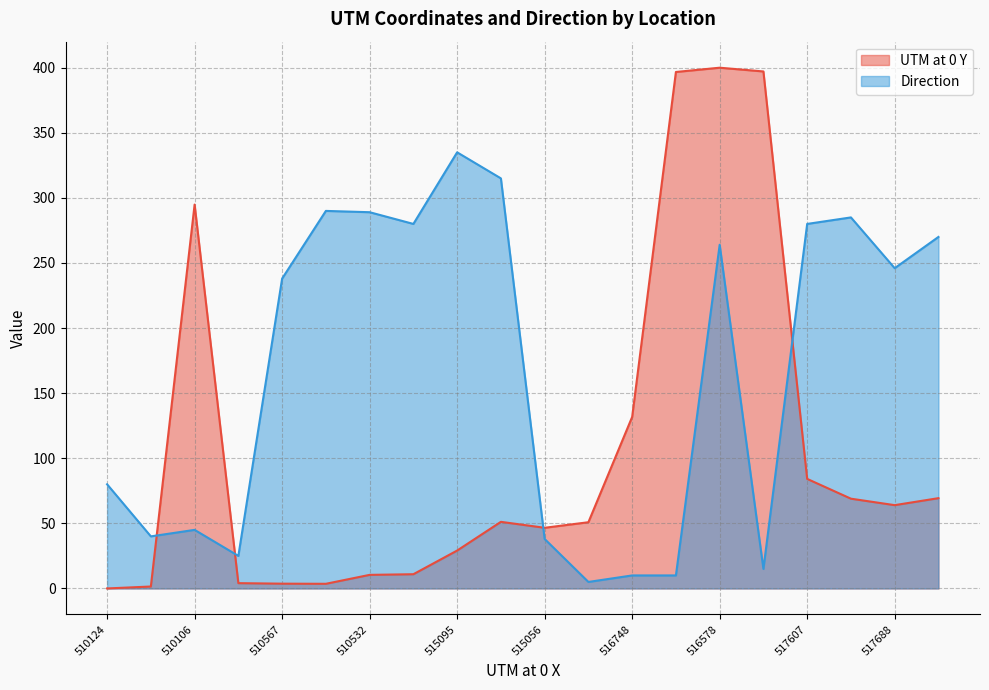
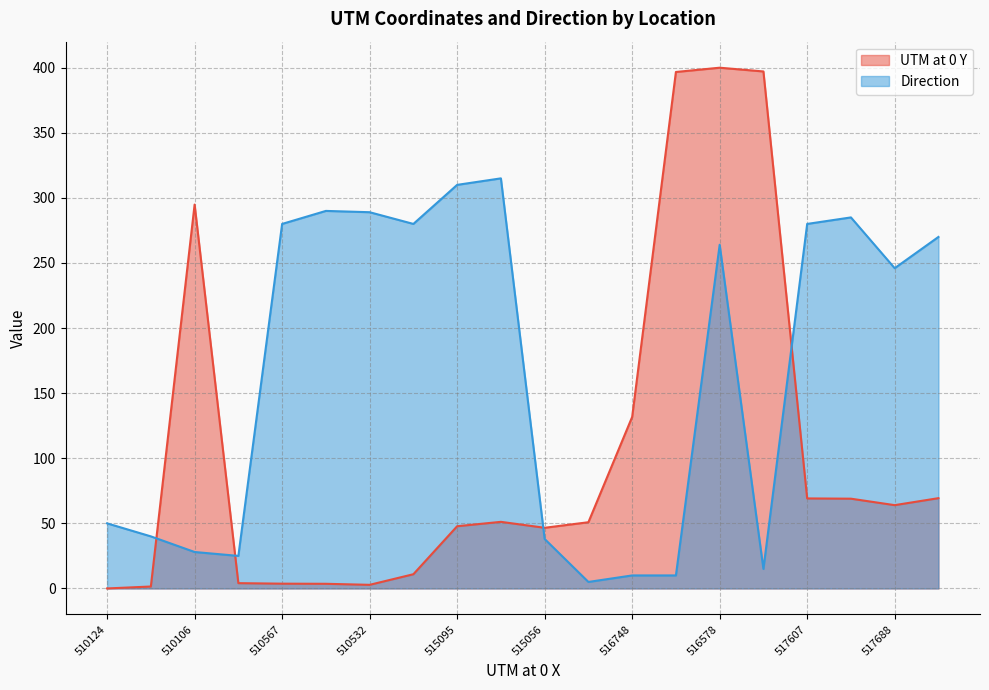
  {
    "UTM at 0 Y": {
      "510124": 0,
      "510106": 295,
      "510567": 4,
-     "510532": 10,
-     "515095": 29,
+     "510532": 3,
+     "515095": 48,
      "515056": 47,
      "516748": 132,
      "516578": 400,
-     "517607": 84,
+     "517607": 69,
      "517688": 64
    },
    "Direction": {
-     "510124": 80,
-     "510106": 45,
-     "510567": 238,
+     "510124": 50,
+     "510106": 28,
+     "510567": 280,
      "510532": 289,
-     "515095": 335,
+     "515095": 310,
      "515056": 38,
      "516748": 10,
      "516578": 264,
      "517607": 280,
      "517688": 246
    }
  }
